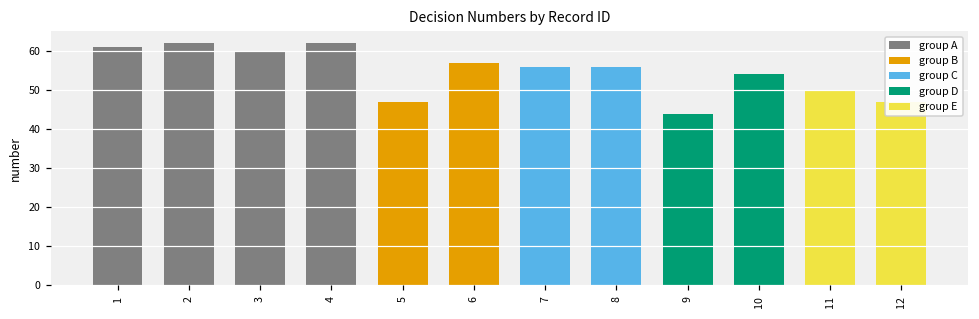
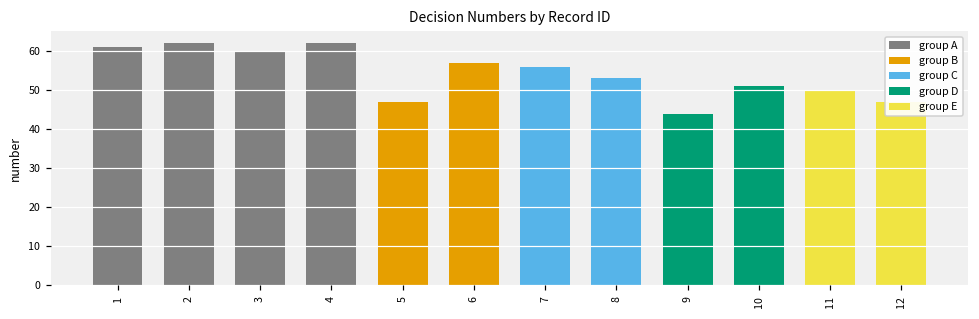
  {
    "1": 61,
    "2": 62,
    "3": 60,
    "4": 62,
    "5": 47,
    "6": 57,
    "7": 56,
-   "8": 56,
+   "8": 53,
    "9": 44,
-   "10": 54,
+   "10": 51,
    "11": 50
  }
